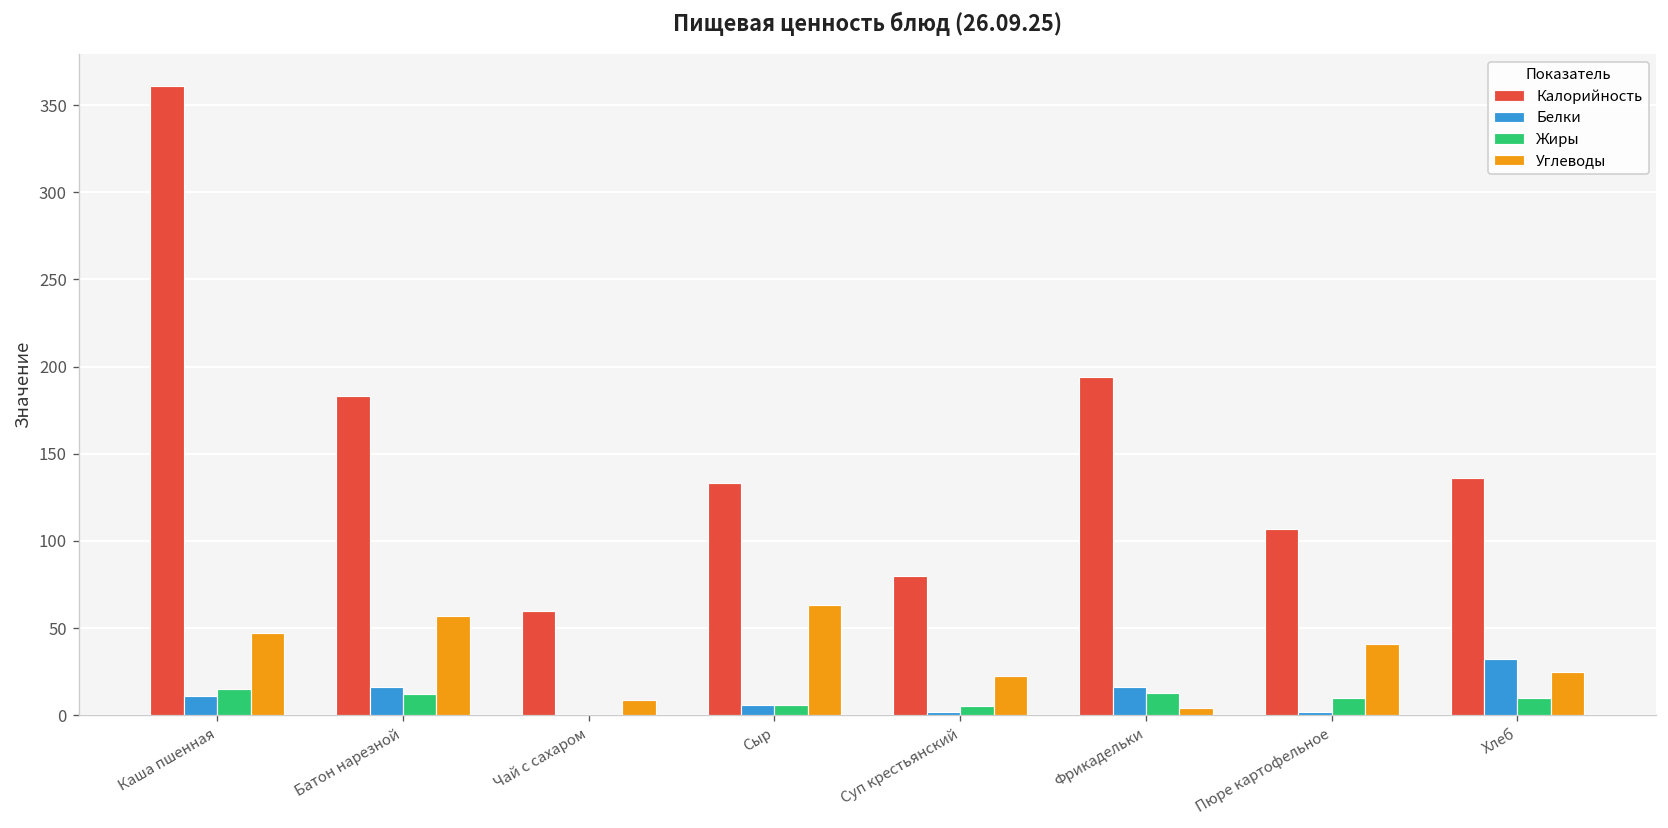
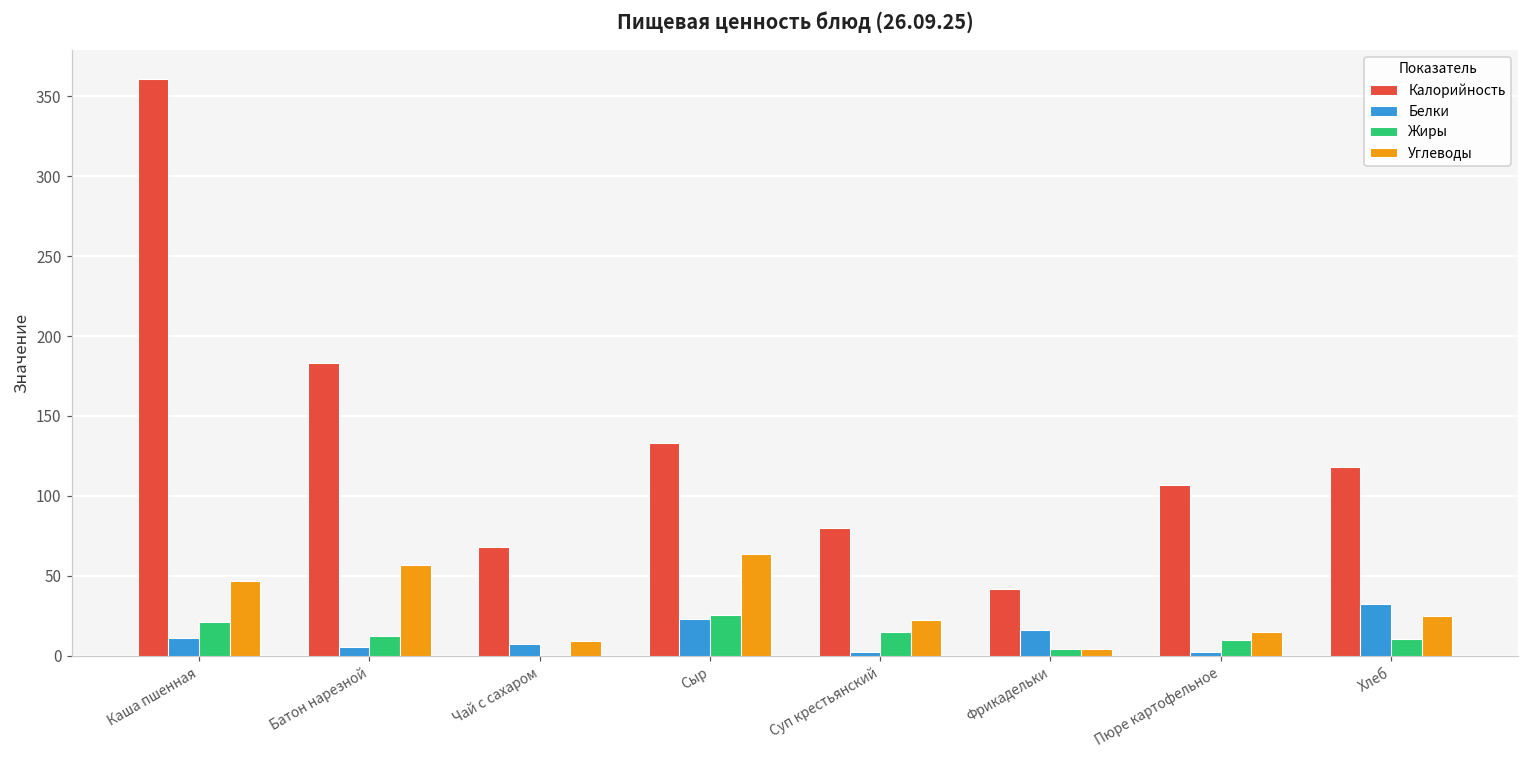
  {
    "Калорийность": {
      "Каша пшенная": 361,
      "Батон нарезной": 183,
-     "Чай с сахаром": 60,
+     "Чай с сахаром": 68,
      "Сыр": 133,
      "Суп крестьянский": 80,
-     "Фрикадельки": 194,
+     "Фрикадельки": 42,
      "Пюре картофельное": 107,
-     "Хлеб": 136
+     "Хлеб": 118
    },
    "Белки": {
      "Каша пшенная": 11,
-     "Батон нарезной": 16,
-     "Чай с сахаром": 0,
-     "Сыр": 6,
+     "Батон нарезной": 5,
+     "Чай с сахаром": 8,
+     "Сыр": 23,
      "Суп крестьянский": 2,
      "Фрикадельки": 16,
      "Пюре картофельное": 2,
      "Хлеб": 32
    },
    "Жиры": {
-     "Каша пшенная": 15,
+     "Каша пшенная": 21,
      "Батон нарезной": 12,
      "Чай с сахаром": 0,
-     "Сыр": 6,
-     "Суп крестьянский": 5,
-     "Фрикадельки": 13,
+     "Сыр": 25,
+     "Суп крестьянский": 15,
+     "Фрикадельки": 4,
      "Пюре картофельное": 10,
      "Хлеб": 10
    },
    "Углеводы": {
      "Каша пшенная": 47,
      "Батон нарезной": 57,
      "Чай с сахаром": 9,
      "Сыр": 63,
      "Суп крестьянский": 22,
      "Фрикадельки": 4,
-     "Пюре картофельное": 41,
+     "Пюре картофельное": 15,
      "Хлеб": 25
    }
  }
